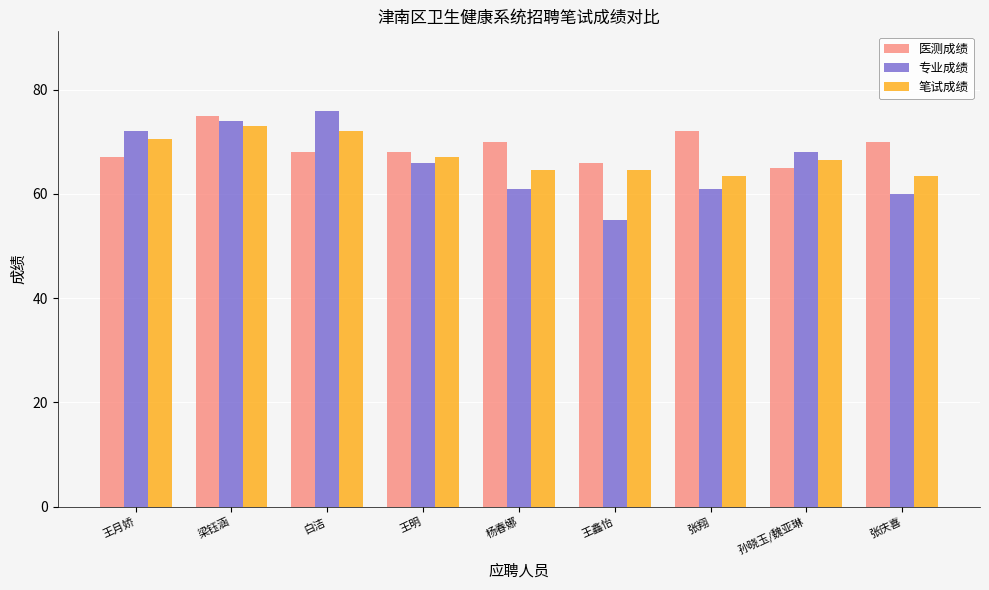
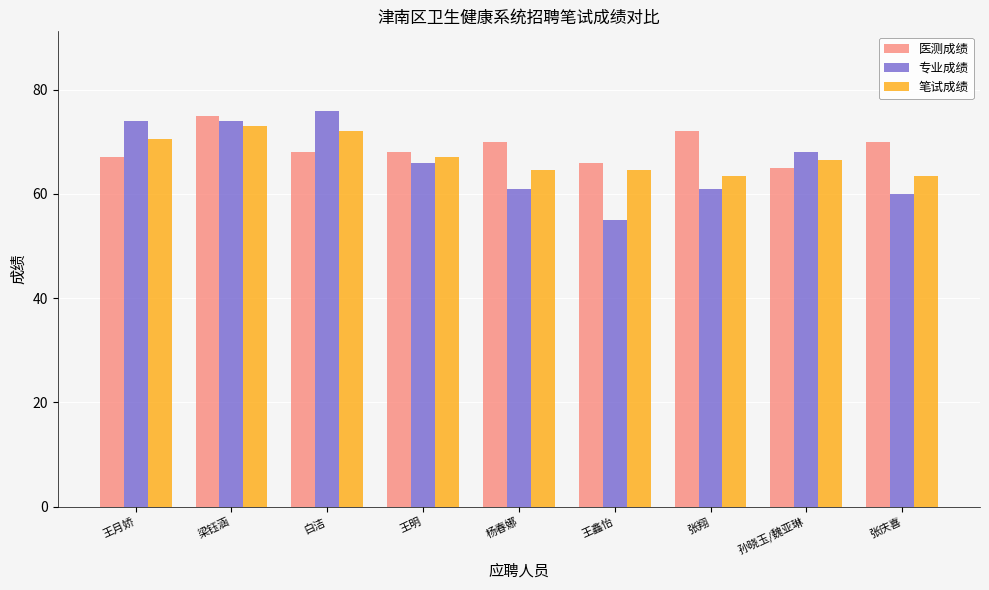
  {
    "医测成绩": {
      "王月娇": 67,
      "梁钰涵": 75,
      "白洁": 68,
      "王明": 68,
      "杨春娜": 70,
      "王鑫怡": 66,
      "张翔": 72,
      "孙晓玉/魏亚琳": 65,
      "张庆喜": 70
    },
    "专业成绩": {
-     "王月娇": 72,
+     "王月娇": 74,
      "梁钰涵": 74,
      "白洁": 76,
      "王明": 66,
      "杨春娜": 61,
      "王鑫怡": 55,
      "张翔": 61,
      "孙晓玉/魏亚琳": 68,
      "张庆喜": 60
    },
    "笔试成绩": {
      "王月娇": 71,
      "梁钰涵": 73,
      "白洁": 72,
      "王明": 67,
      "杨春娜": 65,
      "王鑫怡": 65,
      "张翔": 64,
      "孙晓玉/魏亚琳": 67,
      "张庆喜": 64
    }
  }
